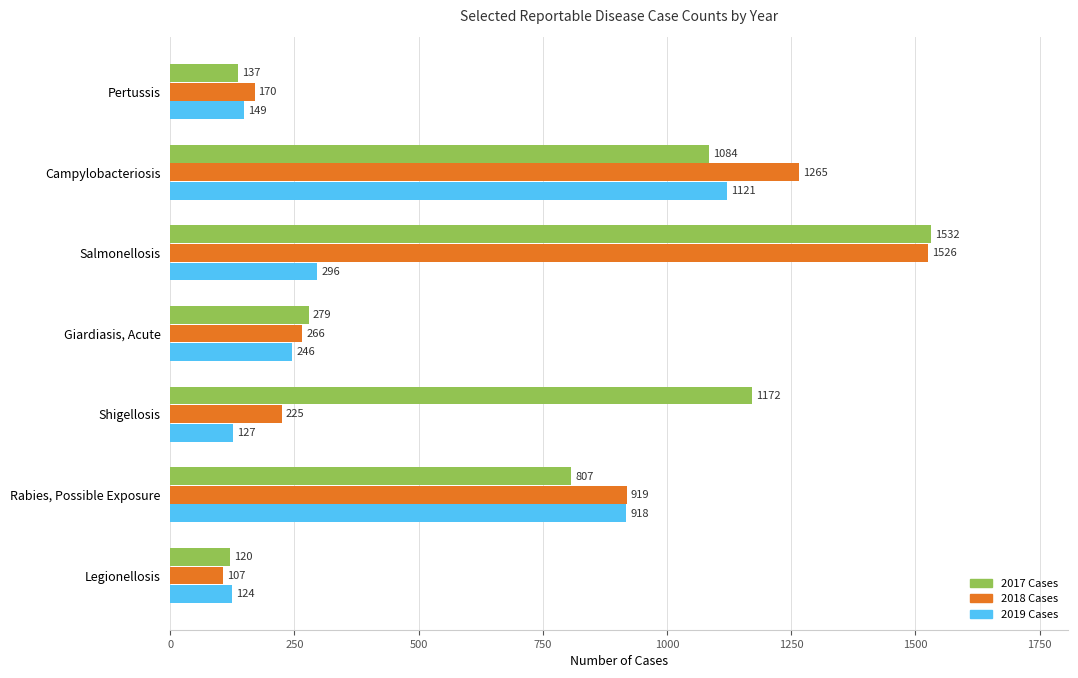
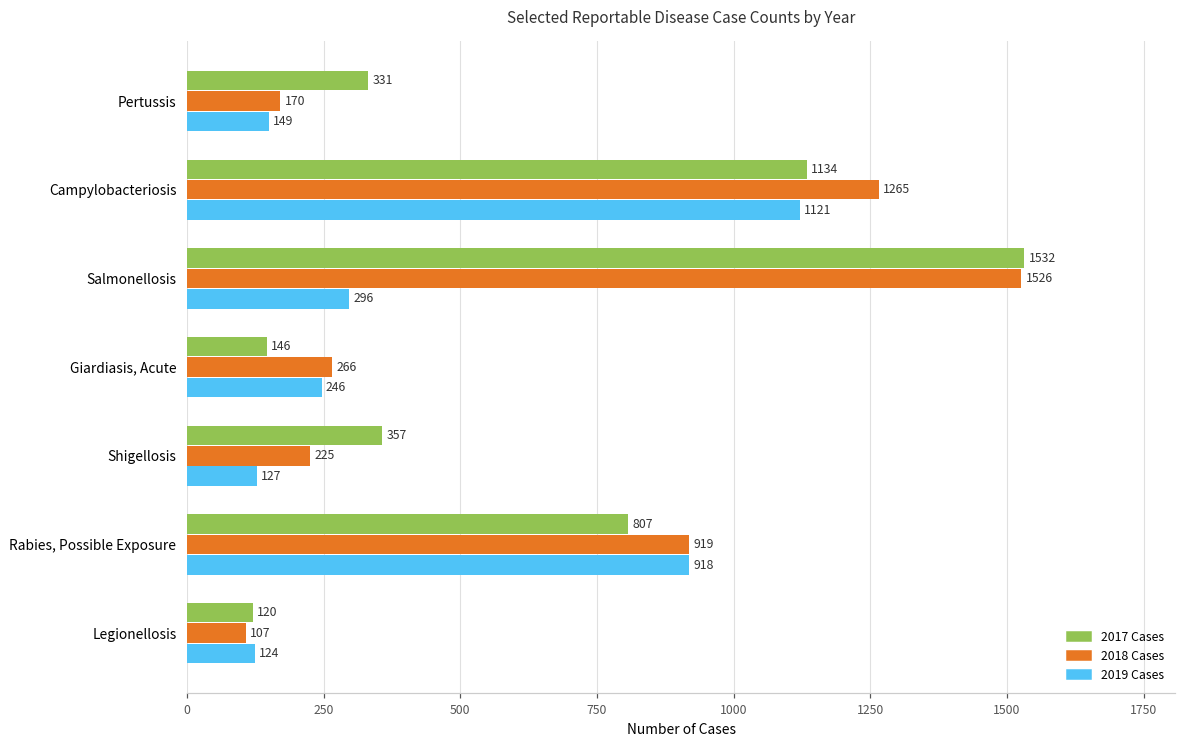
  {
    "2017 Cases": {
-     "Pertussis": 137,
-     "Campylobacteriosis": 1084,
+     "Pertussis": 331,
+     "Campylobacteriosis": 1134,
      "Salmonellosis": 1532,
-     "Giardiasis, Acute": 279,
-     "Shigellosis": 1172,
+     "Giardiasis, Acute": 146,
+     "Shigellosis": 357,
      "Rabies, Possible Exposure": 807,
      "Legionellosis": 120
    },
    "2018 Cases": {
      "Pertussis": 170,
      "Campylobacteriosis": 1265,
      "Salmonellosis": 1526,
      "Giardiasis, Acute": 266,
      "Shigellosis": 225,
      "Rabies, Possible Exposure": 919,
      "Legionellosis": 107
    },
    "2019 Cases": {
      "Pertussis": 149,
      "Campylobacteriosis": 1121,
      "Salmonellosis": 296,
      "Giardiasis, Acute": 246,
      "Shigellosis": 127,
      "Rabies, Possible Exposure": 918,
      "Legionellosis": 124
    }
  }
